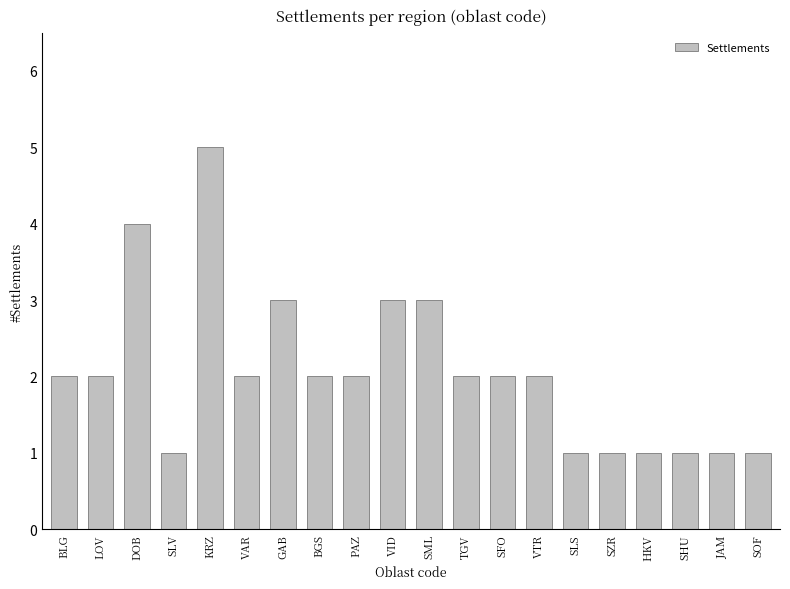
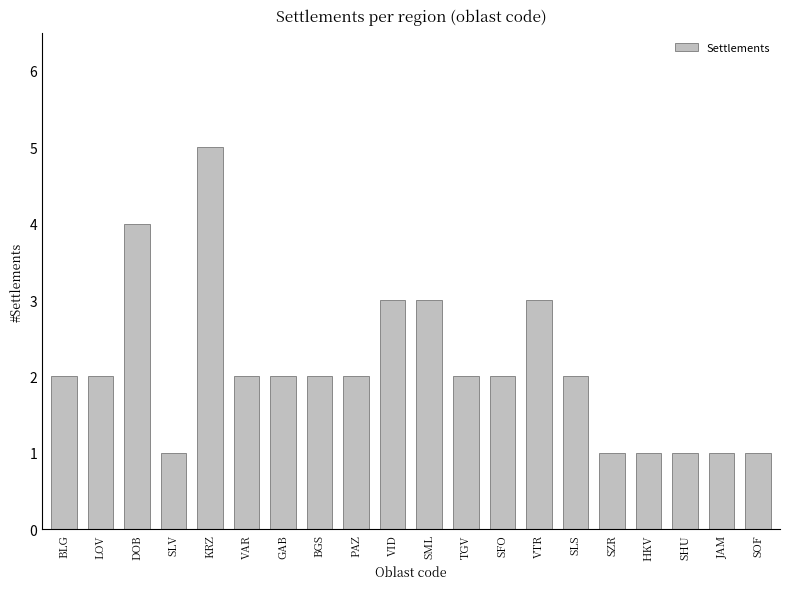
  {
    "BLG": 2,
    "LOV": 2,
    "DOB": 4,
    "SLV": 1,
    "KRZ": 5,
    "VAR": 2,
-   "GAB": 3,
+   "GAB": 2,
    "BGS": 2,
    "PAZ": 2,
    "VID": 3,
    "SML": 3,
    "TGV": 2,
    "SFO": 2,
-   "VTR": 2,
-   "SLS": 1,
+   "VTR": 3,
+   "SLS": 2,
    "SZR": 1,
    "HKV": 1,
    "SHU": 1,
    "JAM": 1,
    "SOF": 1
  }
